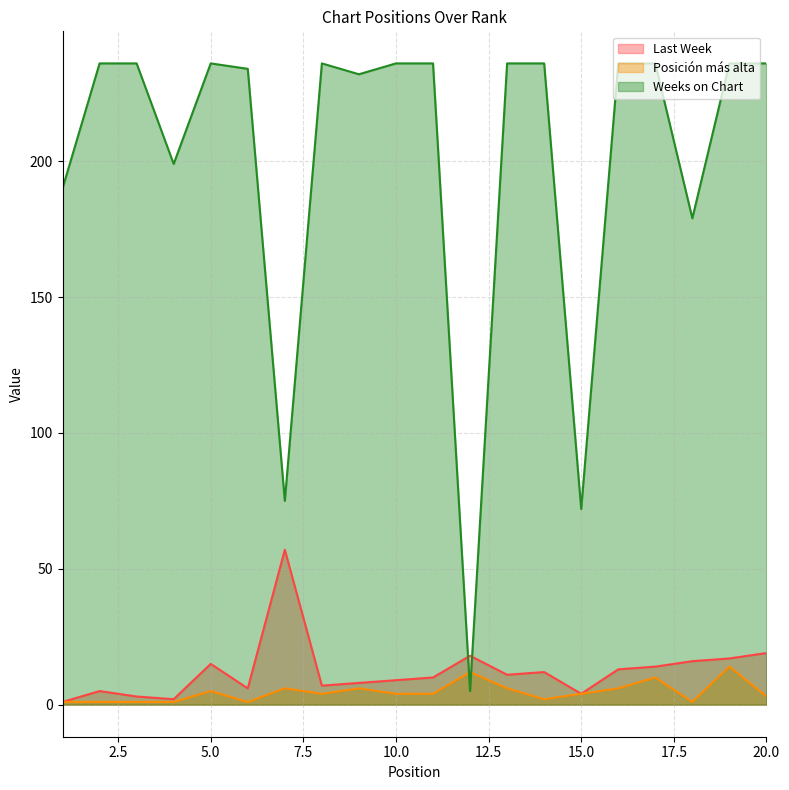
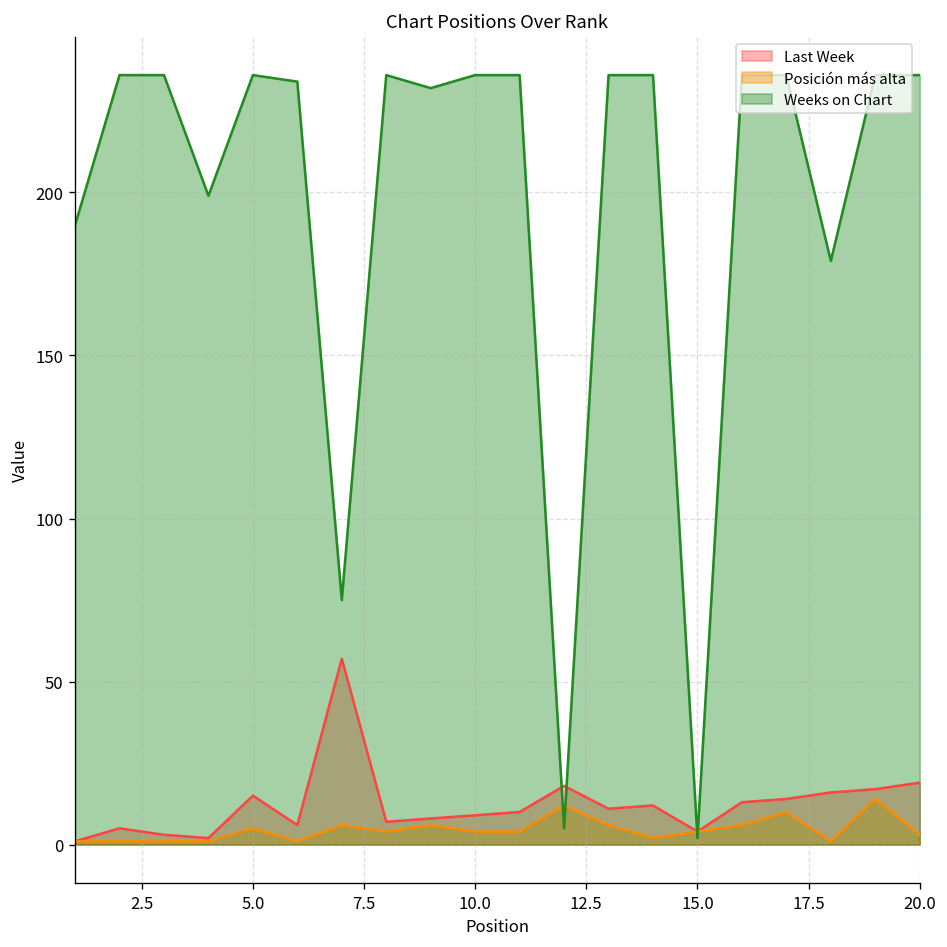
  {
    "Weeks on Chart": {
      "5.0": 236,
      "10.0": 236,
-     "15.0": 72,
+     "15.0": 2,
      "20.0": 236
    }
  }
